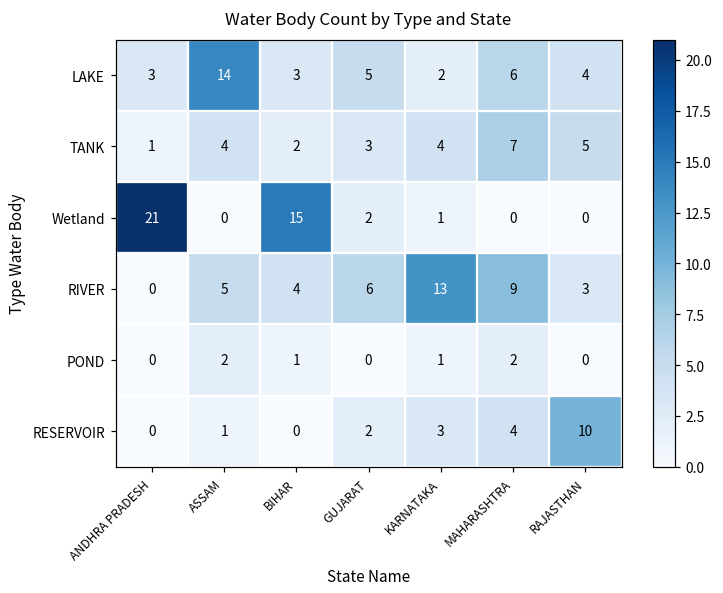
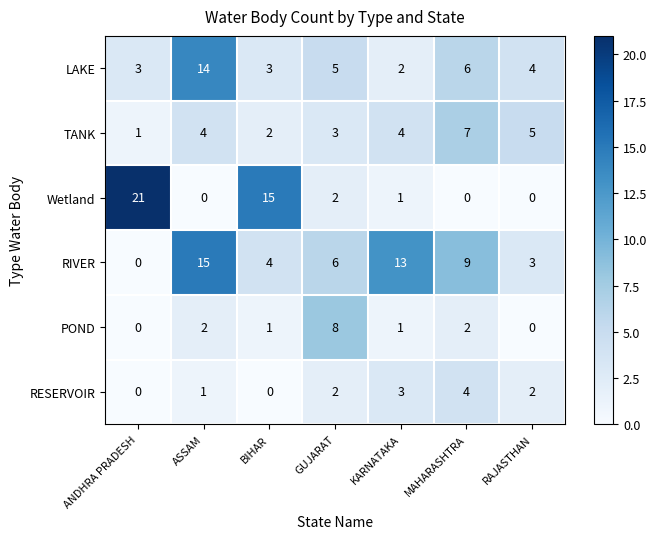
  {
    "LAKE": {
      "ANDHRA PRADESH": 3,
      "ASSAM": 14,
      "BIHAR": 3,
      "GUJARAT": 5,
      "KARNATAKA": 2,
      "MAHARASHTRA": 6,
      "RAJASTHAN": 4
    },
    "TANK": {
      "ANDHRA PRADESH": 1,
      "ASSAM": 4,
      "BIHAR": 2,
      "GUJARAT": 3,
      "KARNATAKA": 4,
      "MAHARASHTRA": 7,
      "RAJASTHAN": 5
    },
    "Wetland": {
      "ANDHRA PRADESH": 21,
      "ASSAM": 0,
      "BIHAR": 15,
      "GUJARAT": 2,
      "KARNATAKA": 1,
      "MAHARASHTRA": 0,
      "RAJASTHAN": 0
    },
    "RIVER": {
      "ANDHRA PRADESH": 0,
-     "ASSAM": 5,
+     "ASSAM": 15,
      "BIHAR": 4,
      "GUJARAT": 6,
      "KARNATAKA": 13,
      "MAHARASHTRA": 9,
      "RAJASTHAN": 3
    },
    "POND": {
      "ANDHRA PRADESH": 0,
      "ASSAM": 2,
      "BIHAR": 1,
-     "GUJARAT": 0,
+     "GUJARAT": 8,
      "KARNATAKA": 1,
      "MAHARASHTRA": 2,
      "RAJASTHAN": 0
    },
    "RESERVOIR": {
      "ANDHRA PRADESH": 0,
      "ASSAM": 1,
      "BIHAR": 0,
      "GUJARAT": 2,
      "KARNATAKA": 3,
      "MAHARASHTRA": 4,
-     "RAJASTHAN": 10
+     "RAJASTHAN": 2
    }
  }
